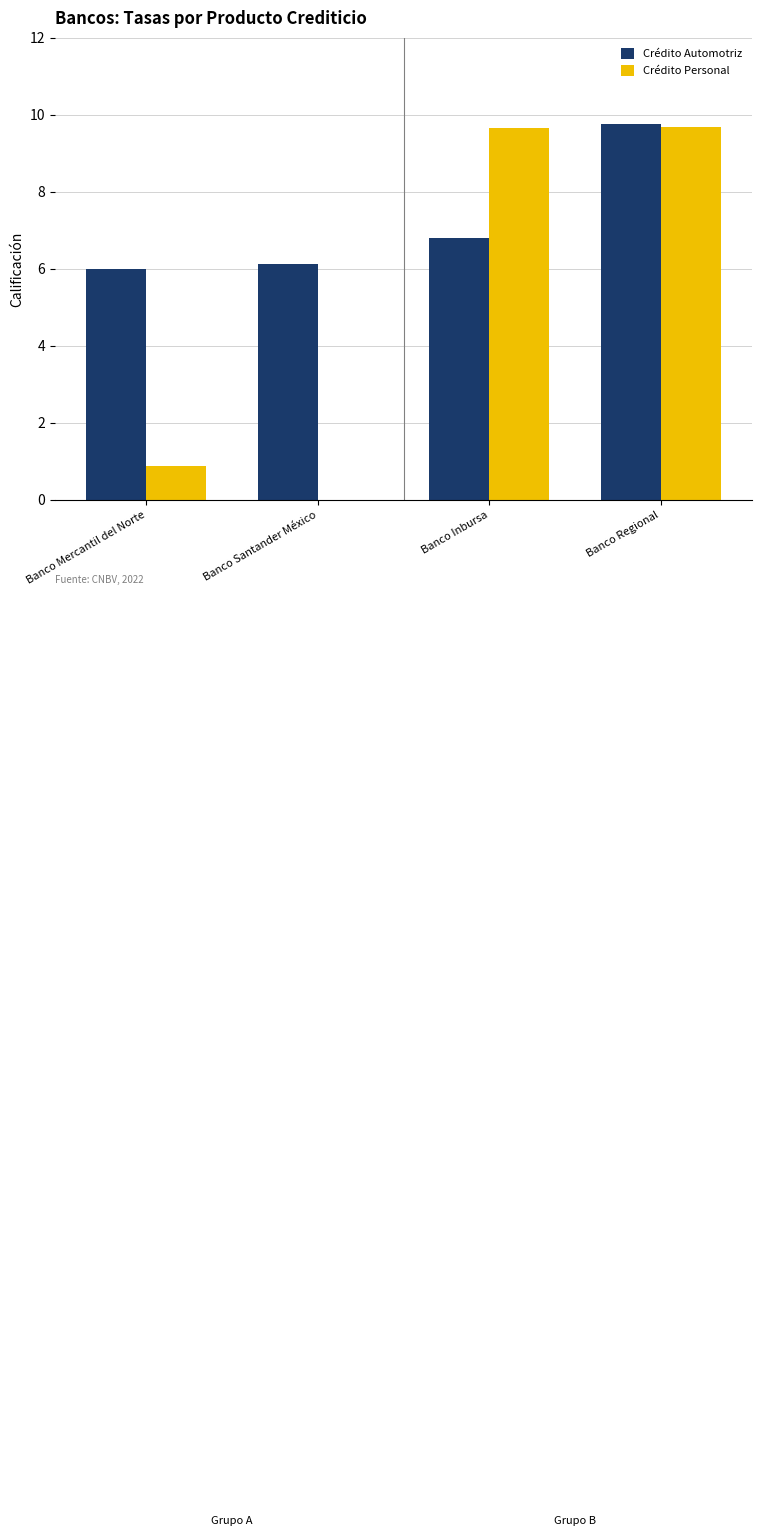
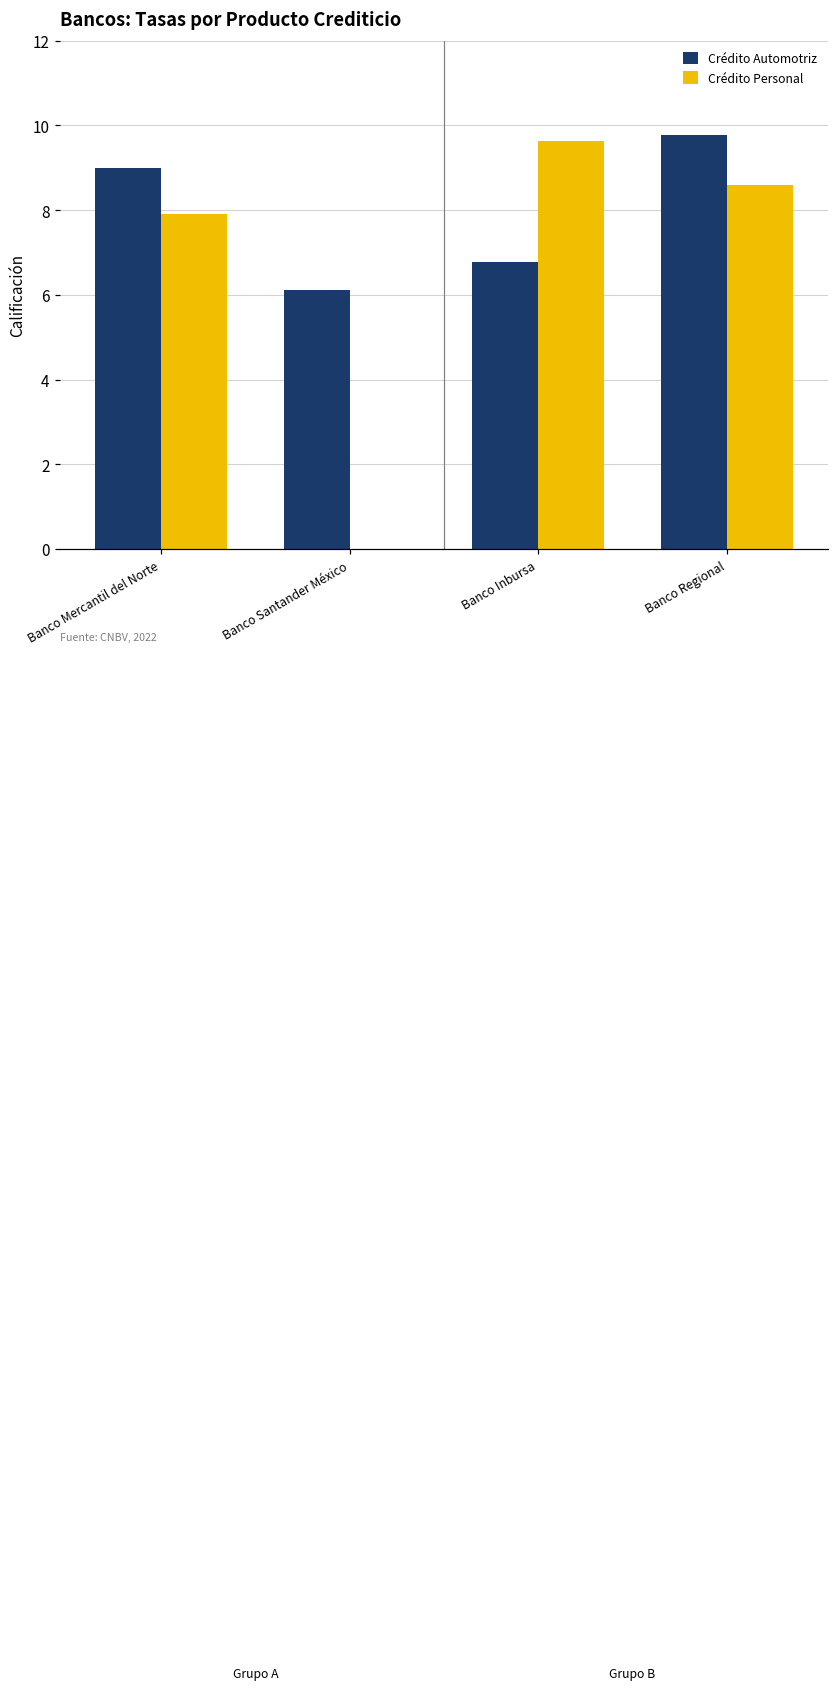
  {
    "Crédito Automotriz": {
-     "Banco Mercantil del Norte": 6,
+     "Banco Mercantil del Norte": 9,
      "Banco Santander México": 6.1,
      "Banco Inbursa": 6.8,
      "Banco Regional": 9.8
    },
    "Crédito Personal": {
-     "Banco Mercantil del Norte": 0.9,
+     "Banco Mercantil del Norte": 7.9,
      "Banco Santander México": 0.0,
      "Banco Inbursa": 9.6,
-     "Banco Regional": 9.7
+     "Banco Regional": 8.6
    }
  }
